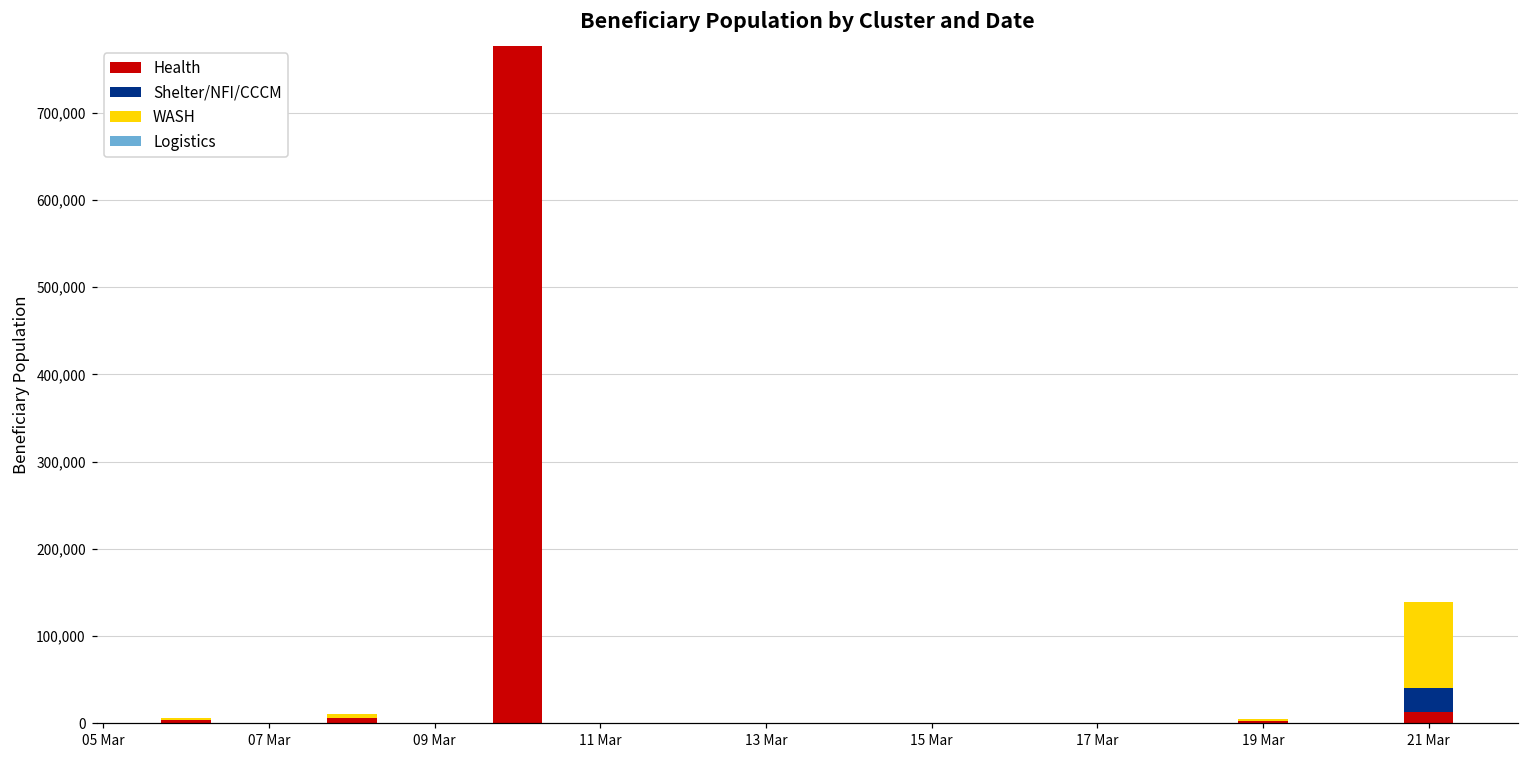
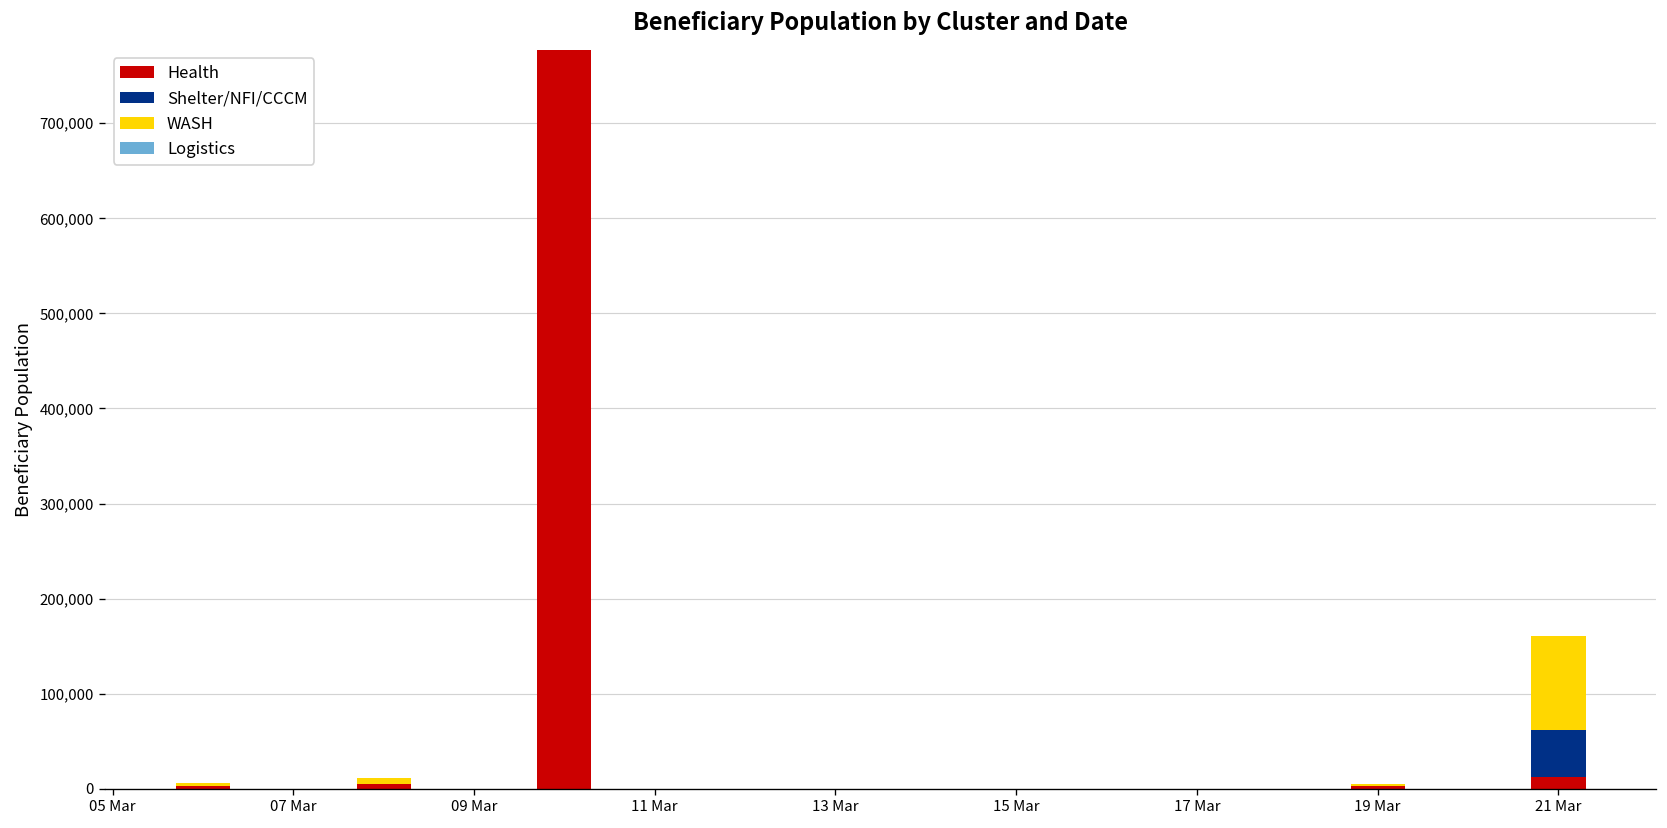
  {
    "Health": {
      "21 Mar": "10,000"
    },
    "Shelter/NFI/CCCM": {
      "19 Mar": "0",
-     "21 Mar": "30,000"
+     "21 Mar": "50,000"
    },
    "Logistics": {
      "19 Mar": "0"
    }
  }
